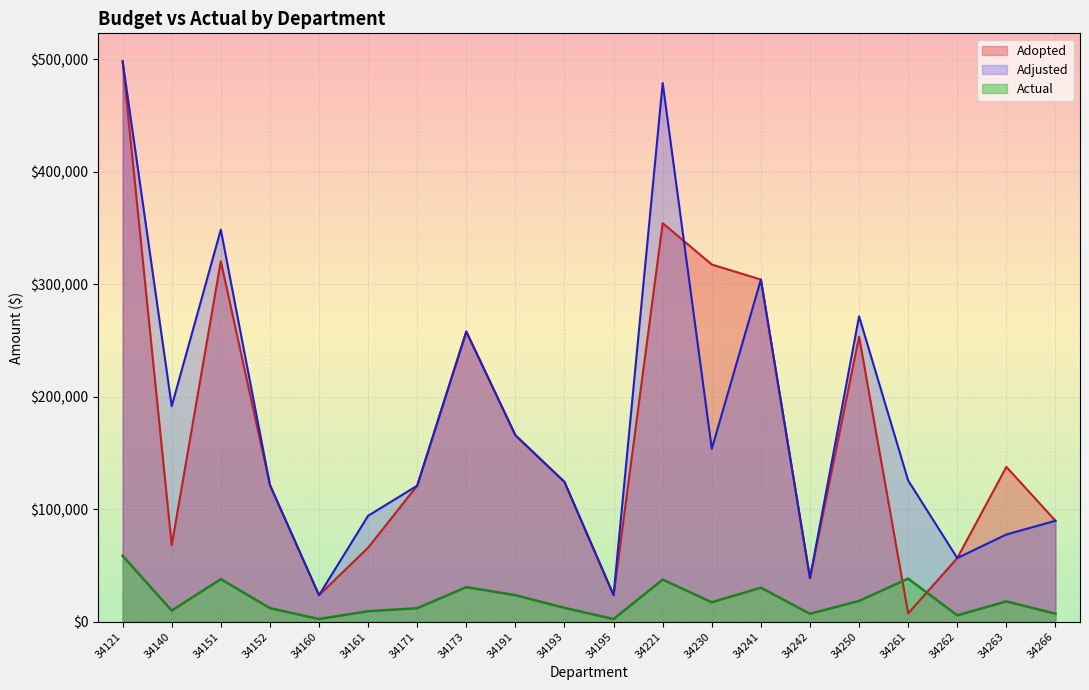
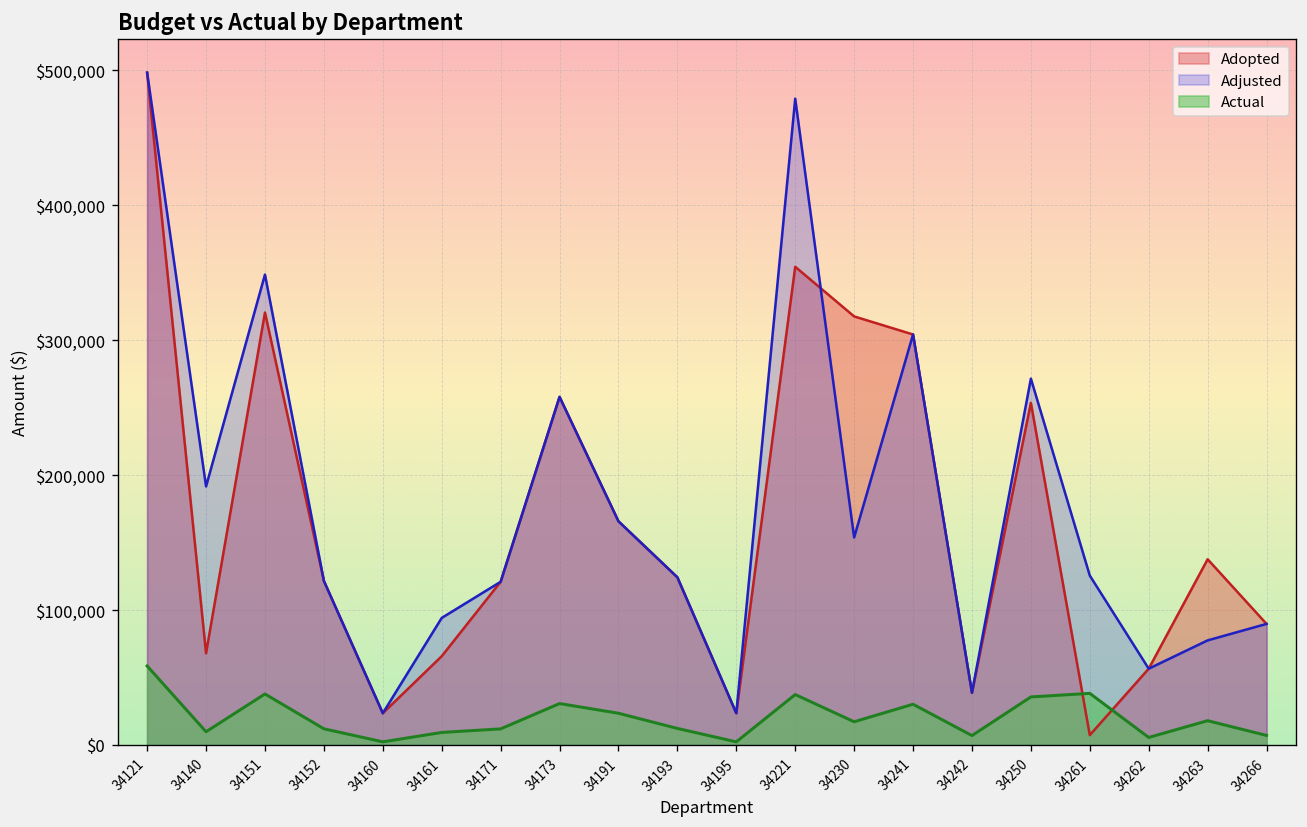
  {
    "Adopted": {
      "34140": "$68,000",
      "34151": "$320,000",
      "34161": "$66,000",
      "34221": "$354,000",
      "34230": "$318,000",
      "34250": "$253,000",
      "34261": "$7,000",
      "34263": "$138,000"
    },
    "Adjusted": {
      "34140": "$192,000",
      "34151": "$349,000",
      "34161": "$94,000",
      "34221": "$479,000",
      "34230": "$154,000",
      "34250": "$271,000",
      "34261": "$126,000",
      "34263": "$77,000"
    },
    "Actual": {
      "34121": "$59,000",
      "34140": "$10,000",
      "34151": "$38,000",
      "34152": "$12,000",
      "34160": "$2,000",
      "34161": "$9,000",
      "34171": "$12,000",
      "34173": "$31,000",
      "34191": "$24,000",
      "34193": "$12,000",
      "34195": "$2,000",
      "34221": "$37,000",
      "34230": "$17,000",
      "34241": "$30,000",
      "34242": "$7,000",
-     "34250": "$18,000",
+     "34250": "$36,000",
      "34261": "$38,000",
      "34262": "$6,000",
      "34263": "$18,000",
      "34266": "$7,000"
    }
  }
